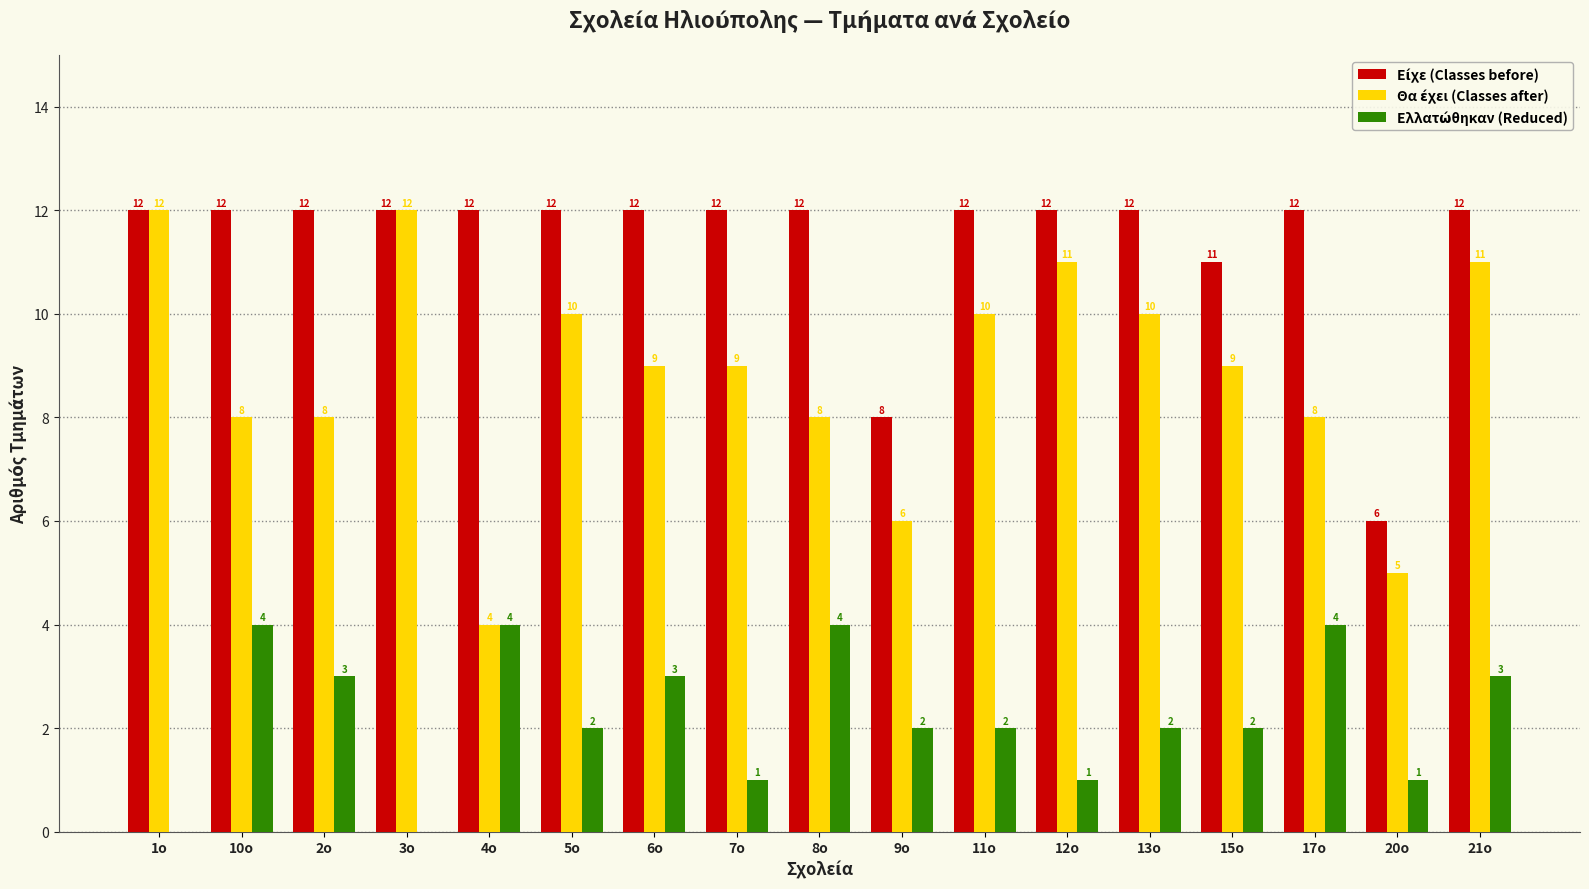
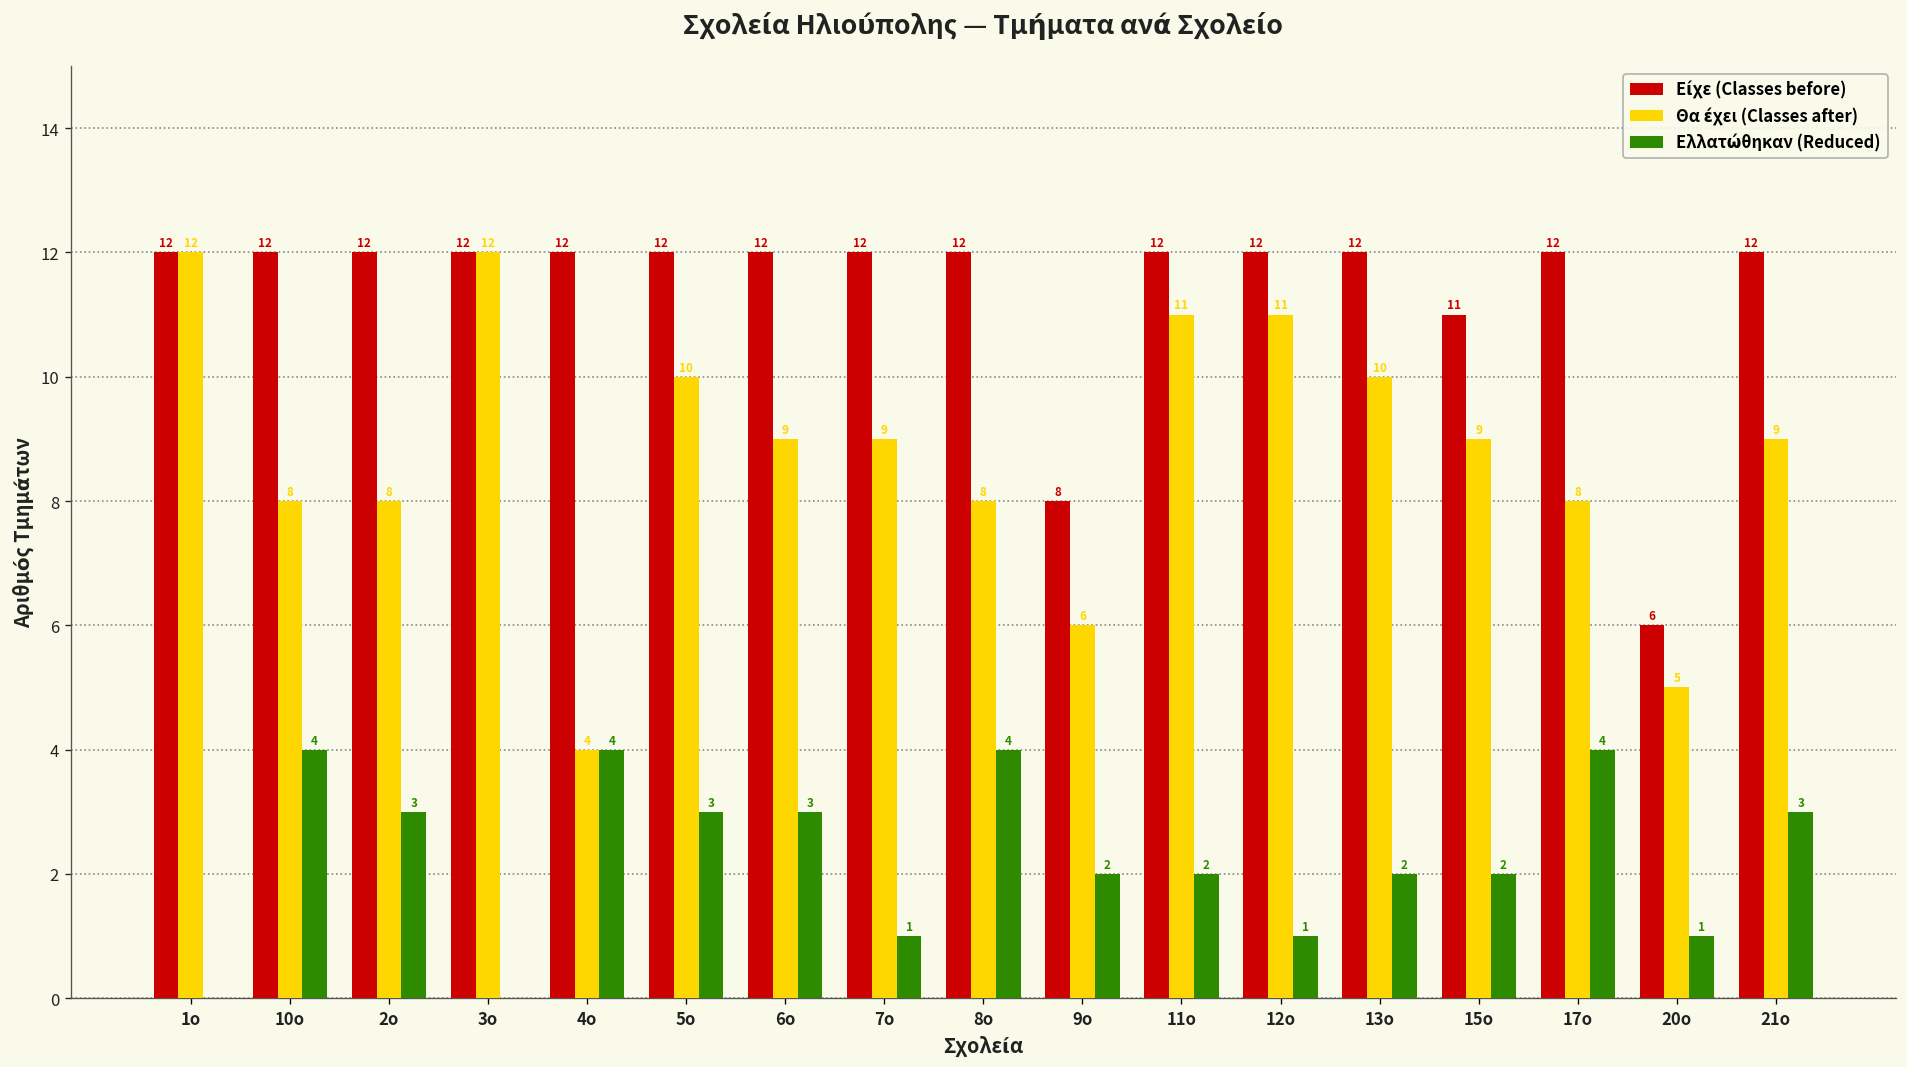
  {
    "Είχε (Classes before)": {
      "1o": 12,
      "10o": 12,
      "2o": 12,
      "3o": 12,
      "4o": 12,
      "5o": 12,
      "6o": 12,
      "7o": 12,
      "8o": 12,
      "9o": 8,
      "11o": 12,
      "12o": 12,
      "13o": 12,
      "15o": 11,
      "17o": 12,
      "20o": 6,
      "21o": 12
    },
    "Θα έχει (Classes after)": {
      "1o": 12,
      "10o": 8,
      "2o": 8,
      "3o": 12,
      "4o": 4,
      "5o": 10,
      "6o": 9,
      "7o": 9,
      "8o": 8,
      "9o": 6,
-     "11o": 10,
+     "11o": 11,
      "12o": 11,
      "13o": 10,
      "15o": 9,
      "17o": 8,
      "20o": 5,
-     "21o": 11
+     "21o": 9
    },
    "Ελλατώθηκαν (Reduced)": {
      "10o": 4,
      "2o": 3,
      "4o": 4,
-     "5o": 2,
+     "5o": 3,
      "6o": 3,
      "7o": 1,
      "8o": 4,
      "9o": 2,
      "11o": 2,
      "12o": 1,
      "13o": 2,
      "15o": 2,
      "17o": 4,
      "20o": 1,
      "21o": 3
    }
  }
